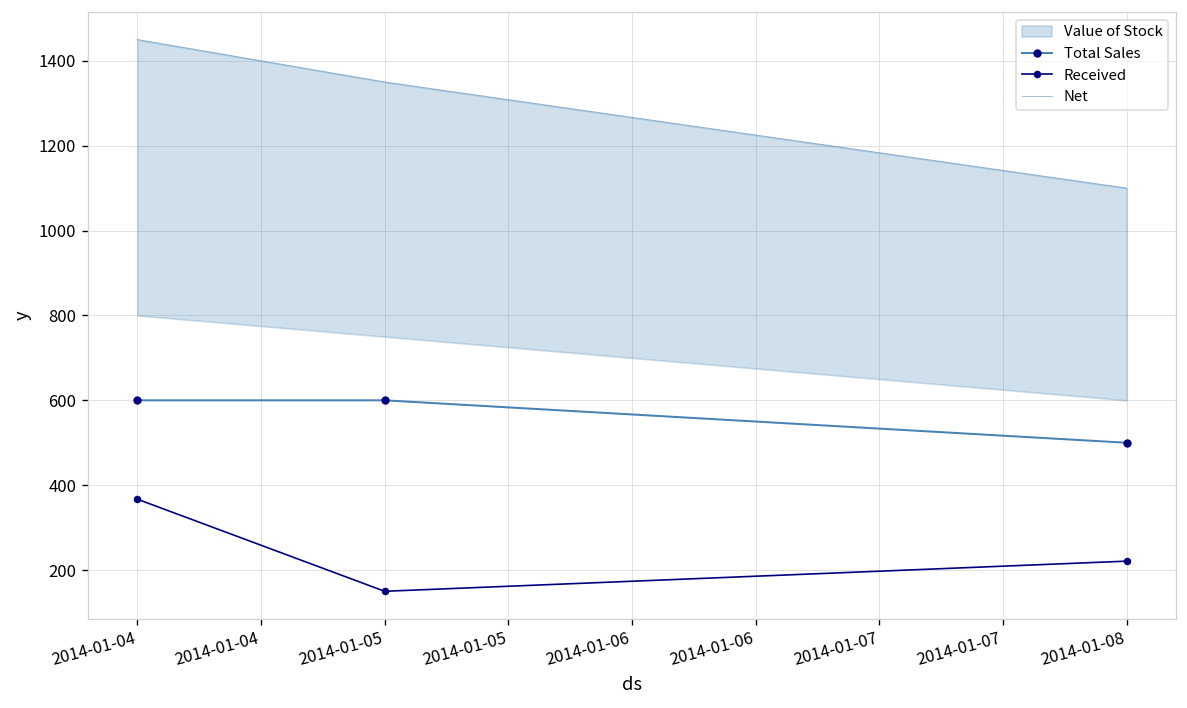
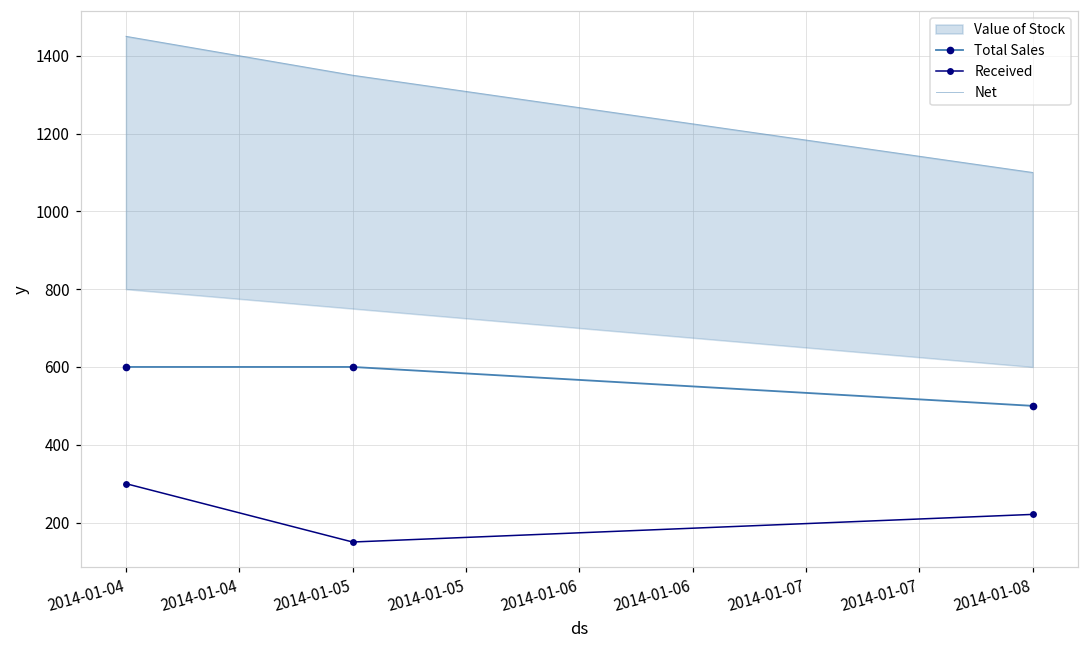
  {
    "Received": {
-     "2014-01-04": 370,
+     "2014-01-04": 300,
      "2014-01-05": 150,
      "2014-01-08": 220
    }
  }
